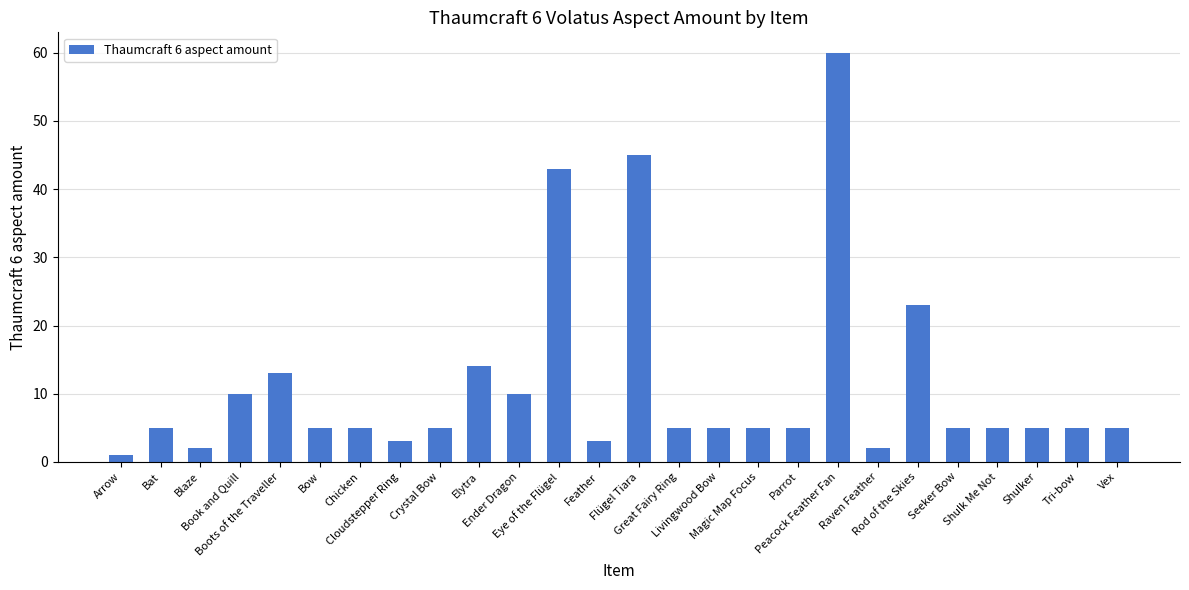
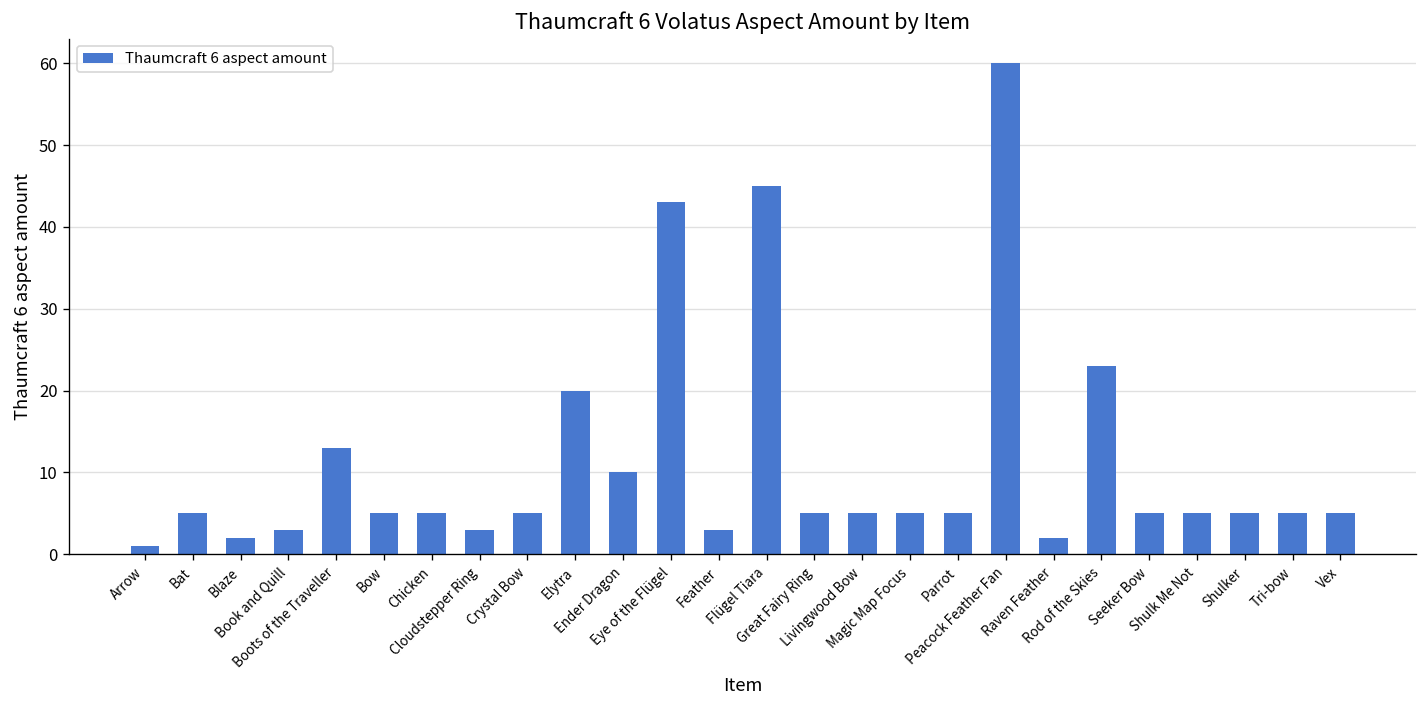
  {
    "Arrow": 1,
    "Bat": 5,
    "Blaze": 2,
-   "Book and Quill": 10,
+   "Book and Quill": 3,
    "Boots of the Traveller": 13,
    "Bow": 5,
    "Chicken": 5,
    "Cloudstepper Ring": 3,
    "Crystal Bow": 5,
-   "Elytra": 14,
+   "Elytra": 20,
    "Ender Dragon": 10,
    "Eye of the Flügel": 43,
    "Feather": 3,
    "Flügel Tiara": 45,
    "Great Fairy Ring": 5,
    "Livingwood Bow": 5,
    "Magic Map Focus": 5,
    "Parrot": 5,
    "Peacock Feather Fan": 60,
    "Raven Feather": 2,
    "Rod of the Skies": 23,
    "Seeker Bow": 5,
    "Shulk Me Not": 5,
    "Shulker": 5,
    "Tri-bow": 5,
    "Vex": 5
  }
